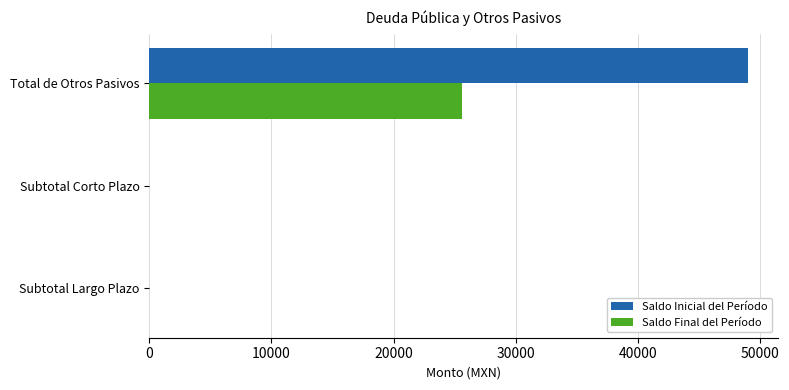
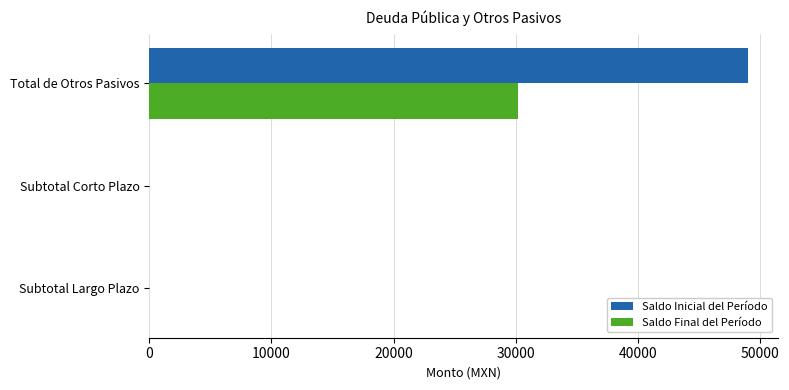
  {
    "Saldo Inicial del Período": {
      "Total de Otros Pasivos": 49000,
      "Subtotal Corto Plazo": 0,
      "Subtotal Largo Plazo": 0
    },
    "Saldo Final del Período": {
-     "Total de Otros Pasivos": 25500,
+     "Total de Otros Pasivos": 30200,
      "Subtotal Corto Plazo": 0,
      "Subtotal Largo Plazo": 0
    }
  }
